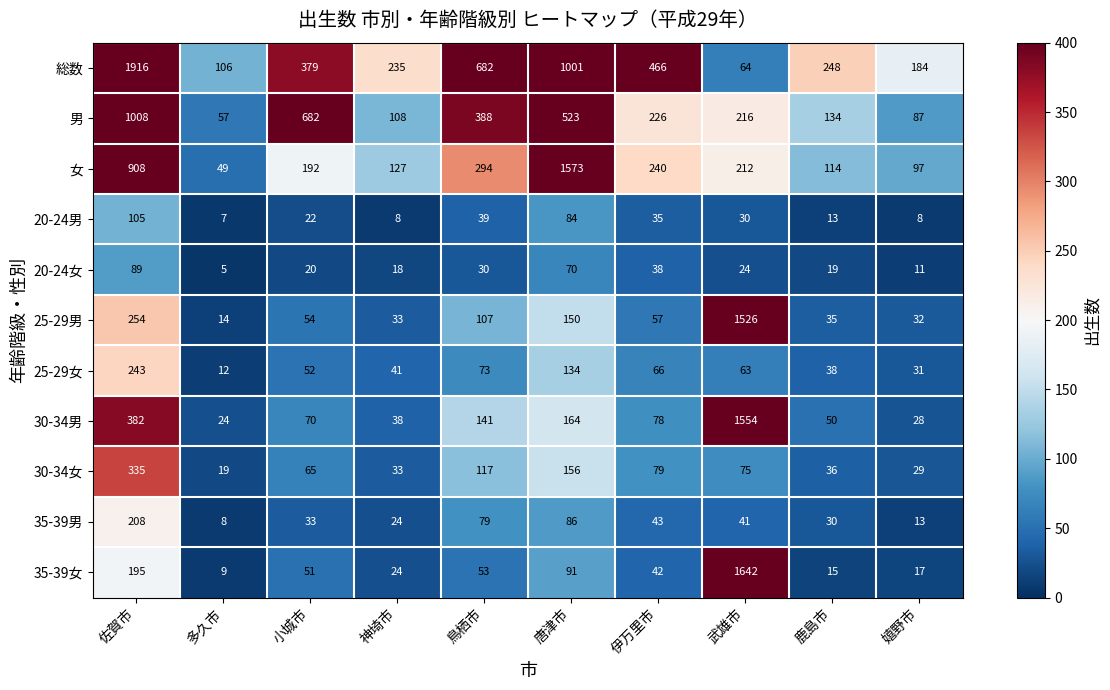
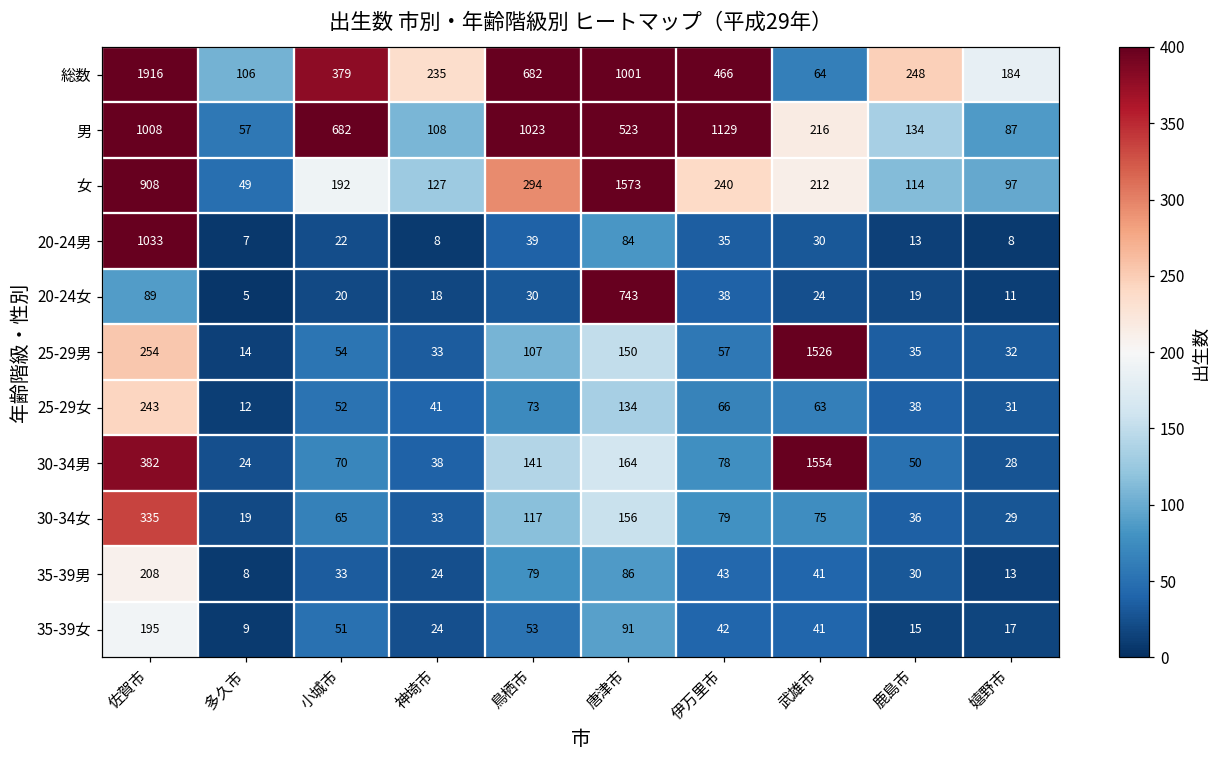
  {
    "総数": {
      "佐賀市": 1916,
      "多久市": 106,
      "小城市": 379,
      "神埼市": 235,
      "鳥栖市": 682,
      "唐津市": 1001,
      "伊万里市": 466,
      "武雄市": 64,
      "鹿島市": 248,
      "嬉野市": 184
    },
    "男": {
      "佐賀市": 1008,
      "多久市": 57,
      "小城市": 682,
      "神埼市": 108,
-     "鳥栖市": 388,
+     "鳥栖市": 1023,
      "唐津市": 523,
-     "伊万里市": 226,
+     "伊万里市": 1129,
      "武雄市": 216,
      "鹿島市": 134,
      "嬉野市": 87
    },
    "女": {
      "佐賀市": 908,
      "多久市": 49,
      "小城市": 192,
      "神埼市": 127,
      "鳥栖市": 294,
      "唐津市": 1573,
      "伊万里市": 240,
      "武雄市": 212,
      "鹿島市": 114,
      "嬉野市": 97
    },
    "20-24男": {
-     "佐賀市": 105,
+     "佐賀市": 1033,
      "多久市": 7,
      "小城市": 22,
      "神埼市": 8,
      "鳥栖市": 39,
      "唐津市": 84,
      "伊万里市": 35,
      "武雄市": 30,
      "鹿島市": 13,
      "嬉野市": 8
    },
    "20-24女": {
      "佐賀市": 89,
      "多久市": 5,
      "小城市": 20,
      "神埼市": 18,
      "鳥栖市": 30,
-     "唐津市": 70,
+     "唐津市": 743,
      "伊万里市": 38,
      "武雄市": 24,
      "鹿島市": 19,
      "嬉野市": 11
    },
    "25-29男": {
      "佐賀市": 254,
      "多久市": 14,
      "小城市": 54,
      "神埼市": 33,
      "鳥栖市": 107,
      "唐津市": 150,
      "伊万里市": 57,
      "武雄市": 1526,
      "鹿島市": 35,
      "嬉野市": 32
    },
    "25-29女": {
      "佐賀市": 243,
      "多久市": 12,
      "小城市": 52,
      "神埼市": 41,
      "鳥栖市": 73,
      "唐津市": 134,
      "伊万里市": 66,
      "武雄市": 63,
      "鹿島市": 38,
      "嬉野市": 31
    },
    "30-34男": {
      "佐賀市": 382,
      "多久市": 24,
      "小城市": 70,
      "神埼市": 38,
      "鳥栖市": 141,
      "唐津市": 164,
      "伊万里市": 78,
      "武雄市": 1554,
      "鹿島市": 50,
      "嬉野市": 28
    },
    "30-34女": {
      "佐賀市": 335,
      "多久市": 19,
      "小城市": 65,
      "神埼市": 33,
      "鳥栖市": 117,
      "唐津市": 156,
      "伊万里市": 79,
      "武雄市": 75,
      "鹿島市": 36,
      "嬉野市": 29
    },
    "35-39男": {
      "佐賀市": 208,
      "多久市": 8,
      "小城市": 33,
      "神埼市": 24,
      "鳥栖市": 79,
      "唐津市": 86,
      "伊万里市": 43,
      "武雄市": 41,
      "鹿島市": 30,
      "嬉野市": 13
    },
    "35-39女": {
      "佐賀市": 195,
      "多久市": 9,
      "小城市": 51,
      "神埼市": 24,
      "鳥栖市": 53,
      "唐津市": 91,
      "伊万里市": 42,
-     "武雄市": 1642,
+     "武雄市": 41,
      "鹿島市": 15,
      "嬉野市": 17
    }
  }
